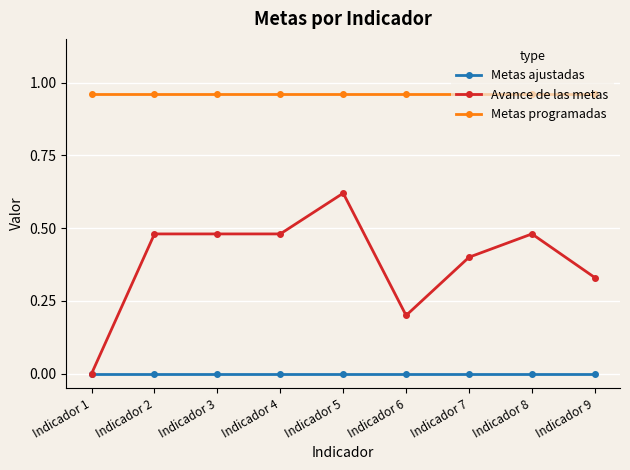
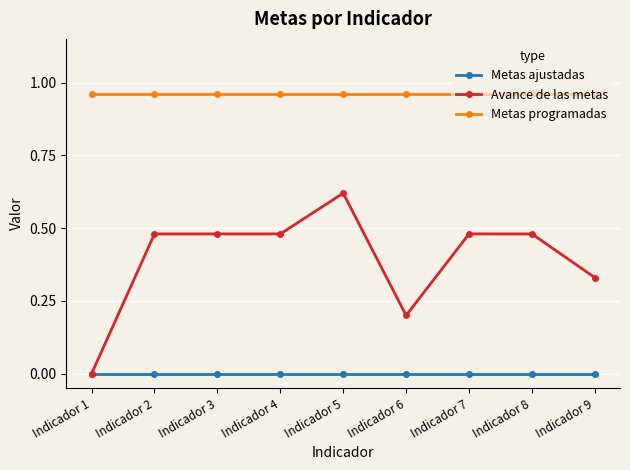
  {
    "Metas ajustadas": {
      "Indicador 2": 0.00,
      "Indicador 3": 0.00,
      "Indicador 4": 0.00,
      "Indicador 5": 0.00,
      "Indicador 6": 0.00,
      "Indicador 7": 0.00,
      "Indicador 8": 0.00,
      "Indicador 9": 0.00
    },
    "Avance de las metas": {
      "Indicador 2": 0.48,
      "Indicador 3": 0.48,
      "Indicador 4": 0.48,
      "Indicador 5": 0.62,
      "Indicador 6": 0.20,
-     "Indicador 7": 0.40,
+     "Indicador 7": 0.48,
      "Indicador 8": 0.48,
      "Indicador 9": 0.33
    },
    "Metas programadas": {
      "Indicador 1": 0.96,
      "Indicador 2": 0.96,
      "Indicador 3": 0.96,
      "Indicador 4": 0.96,
      "Indicador 5": 0.96,
      "Indicador 6": 0.96
    }
  }
